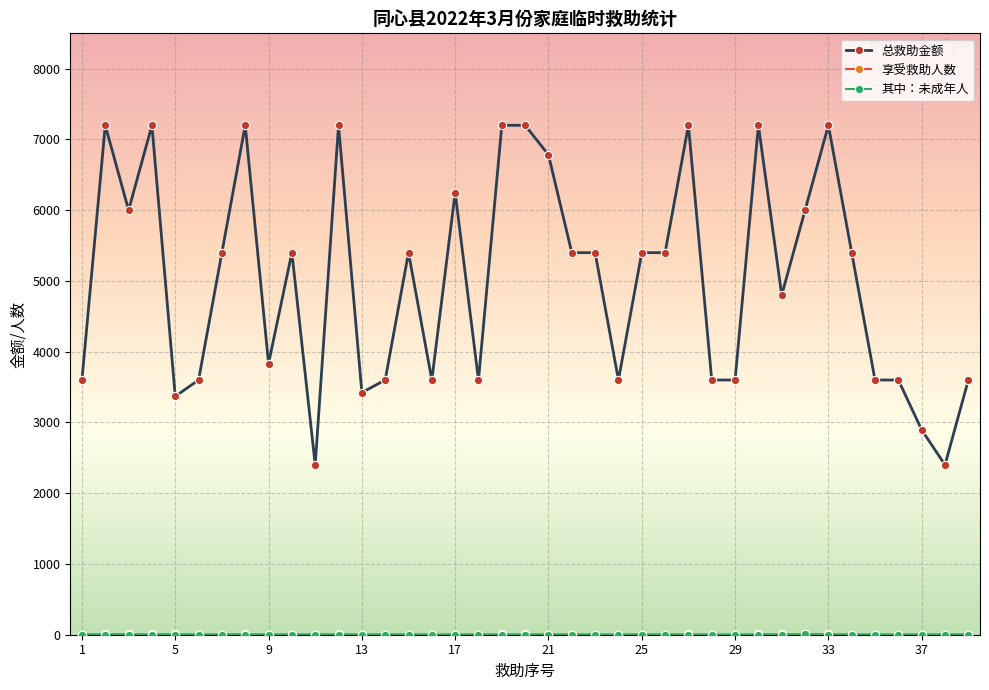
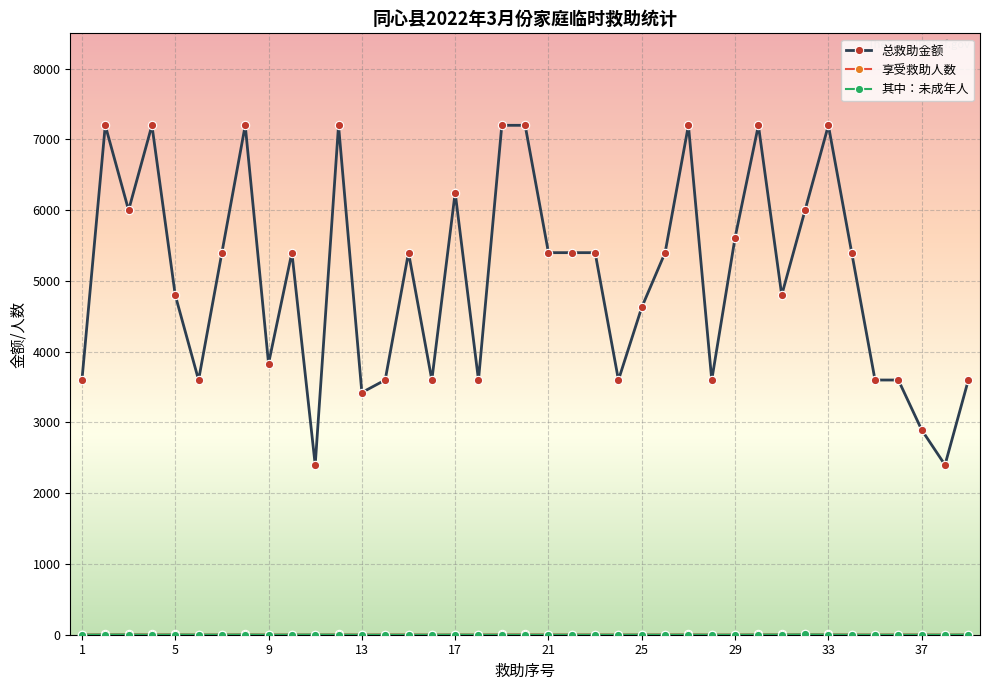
  {
    "总救助金额": {
      "1": 3600,
-     "5": 3400,
+     "5": 4800,
      "9": 3800,
      "13": 3400,
      "17": 6200,
-     "21": 6800,
-     "25": 5400,
-     "29": 3600,
+     "21": 5400,
+     "25": 4600,
+     "29": 5600,
      "33": 7200,
      "37": 2900
    }
  }
